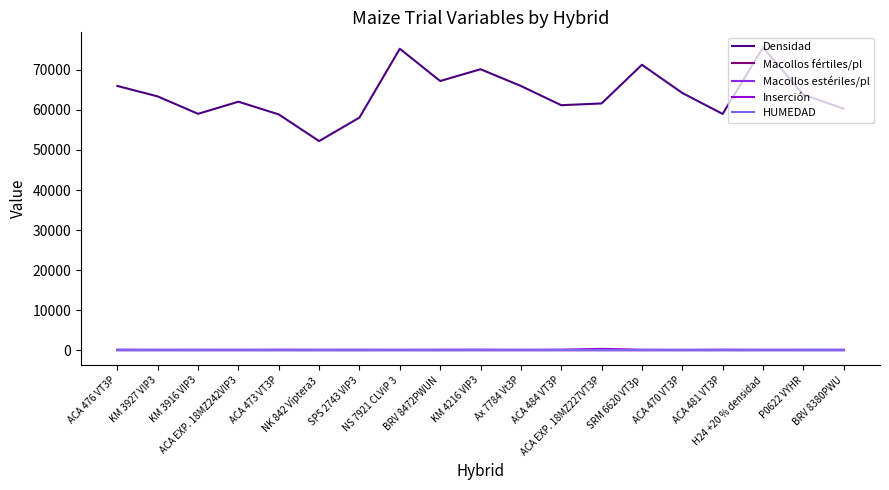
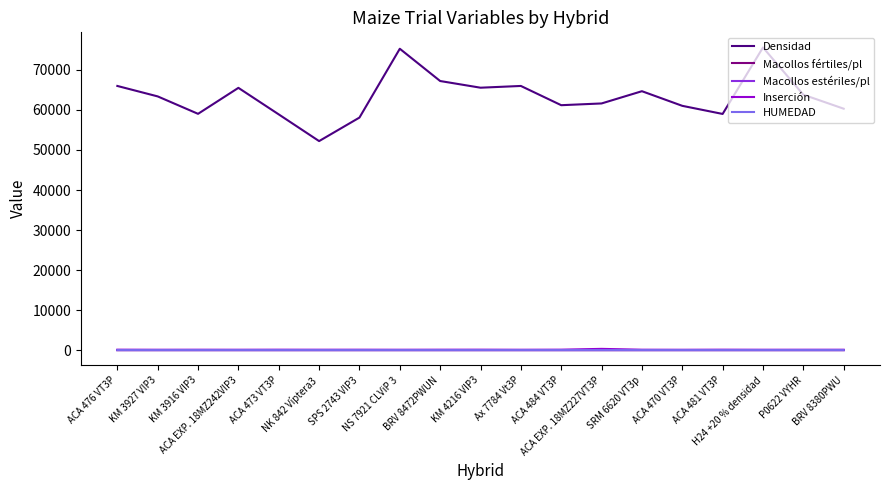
  {
    "Densidad": {
      "ACA 476 VT3P": 66000,
      "KM 3927 VIP3": 63000,
      "KM 3916 VIP3": 59000,
-     "ACA EXP. 18MZ242VIP3": 62000,
+     "ACA EXP. 18MZ242VIP3": 66000,
      "ACA 473 VT3P": 59000,
      "NK 842 Víptera3": 52000,
      "SPS 2743 VIP3": 58000,
      "NS 7921 CLViP 3": 75000,
      "BRV 8472PWUN": 67000,
-     "KM 4216 VIP3": 70000,
+     "KM 4216 VIP3": 66000,
      "Ax 7784 Vt3P": 66000,
      "ACA 484 VT3P": 61000,
      "ACA EXP. 18MZ227VT3P": 62000,
-     "SRM 6620 VT3p": 71000,
-     "ACA 470 VT3P": 64000,
+     "SRM 6620 VT3p": 65000,
+     "ACA 470 VT3P": 61000,
      "ACA 481 VT3P": 59000
    }
  }
